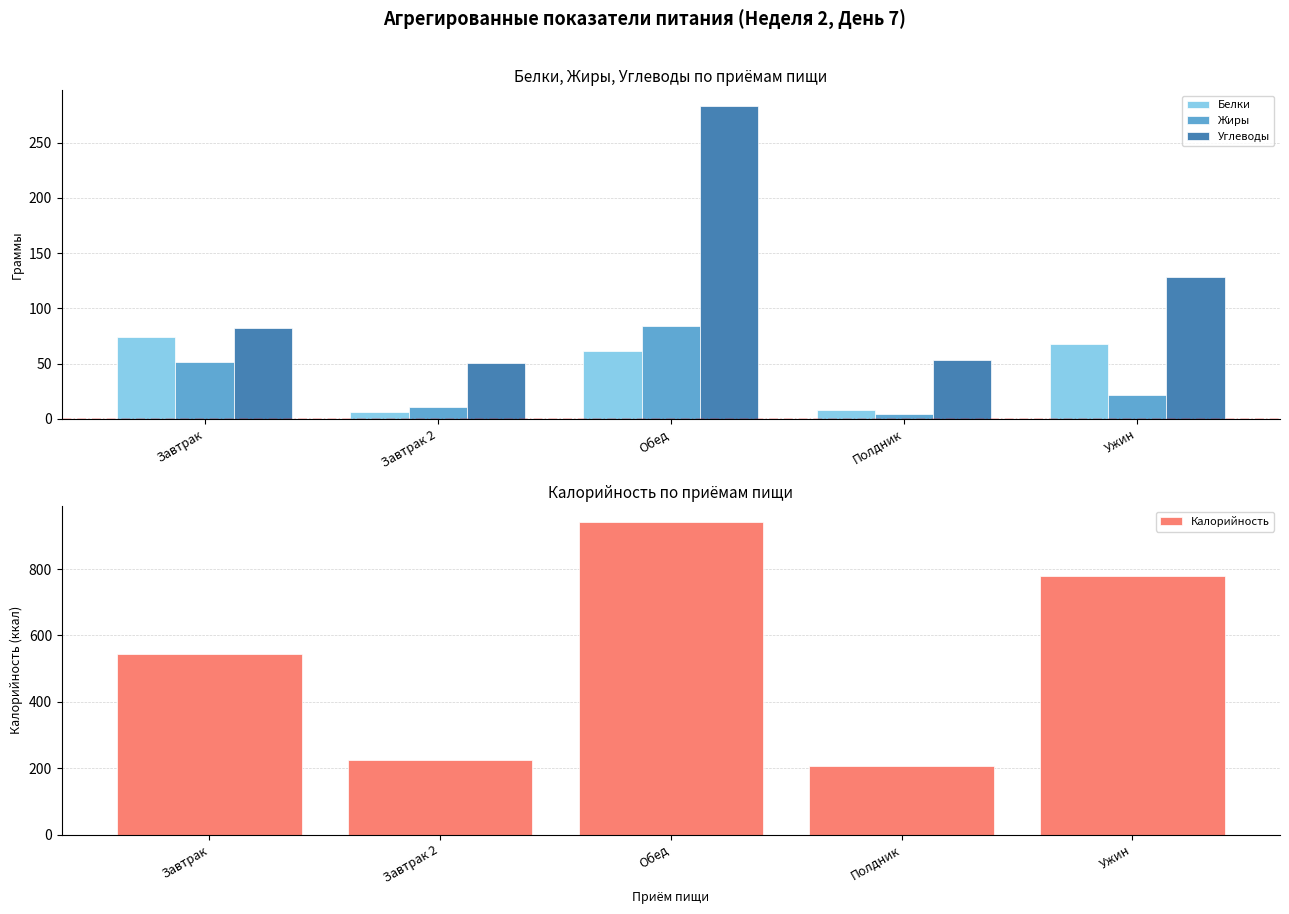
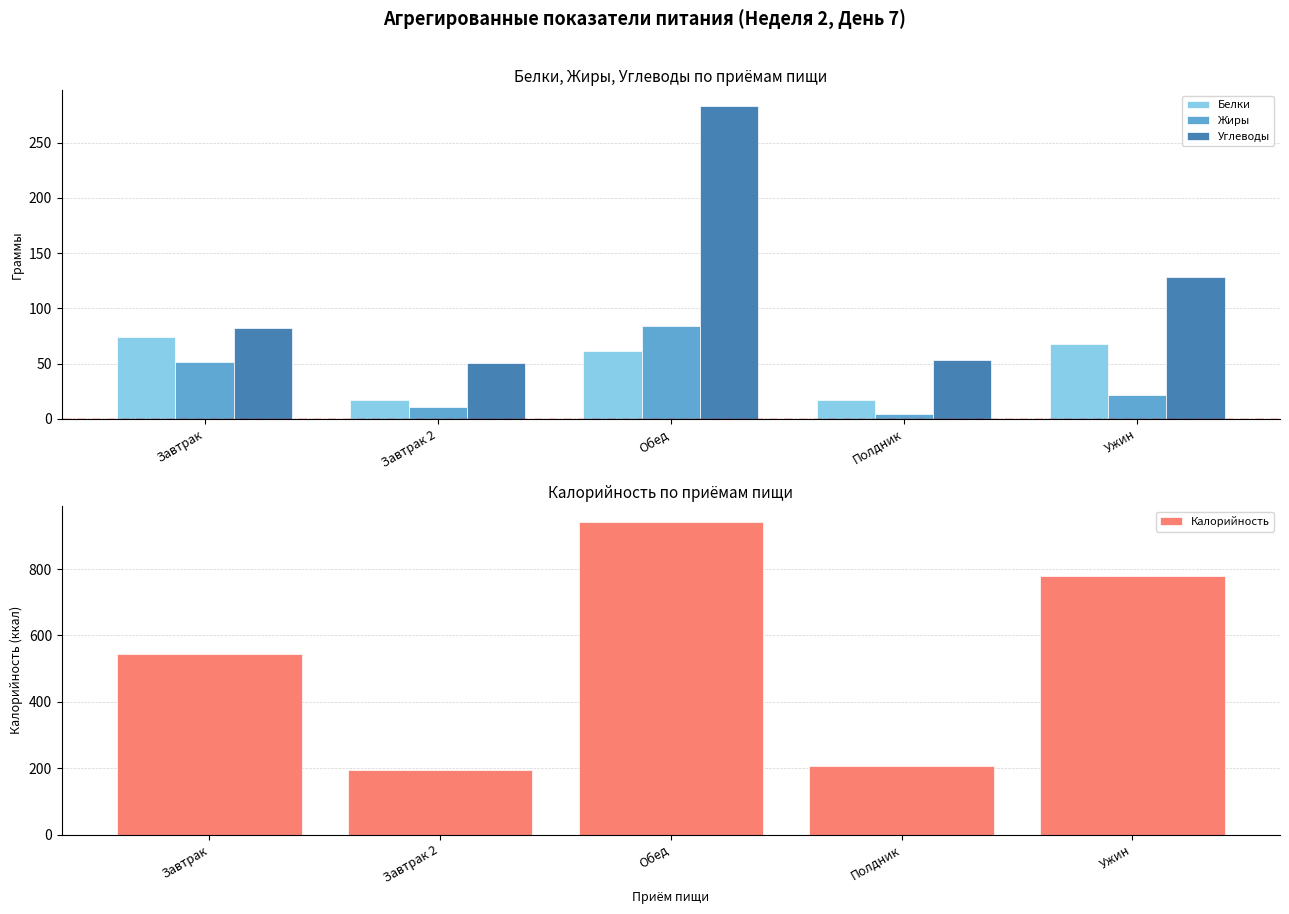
  {
    "Белки, Жиры, Углеводы по приёмам пищи": {
      "Белки": {
        "Завтрак": 74,
-       "Завтрак 2": 6,
+       "Завтрак 2": 17,
        "Обед": 62,
-       "Полдник": 8,
+       "Полдник": 17,
        "Ужин": 68
      }
    },
    "Калорийность по приёмам пищи": {
      "Завтрак": 540,
-     "Завтрак 2": 220,
+     "Завтрак 2": 190,
      "Обед": 940,
      "Полдник": 210,
      "Ужин": 780
    }
  }
